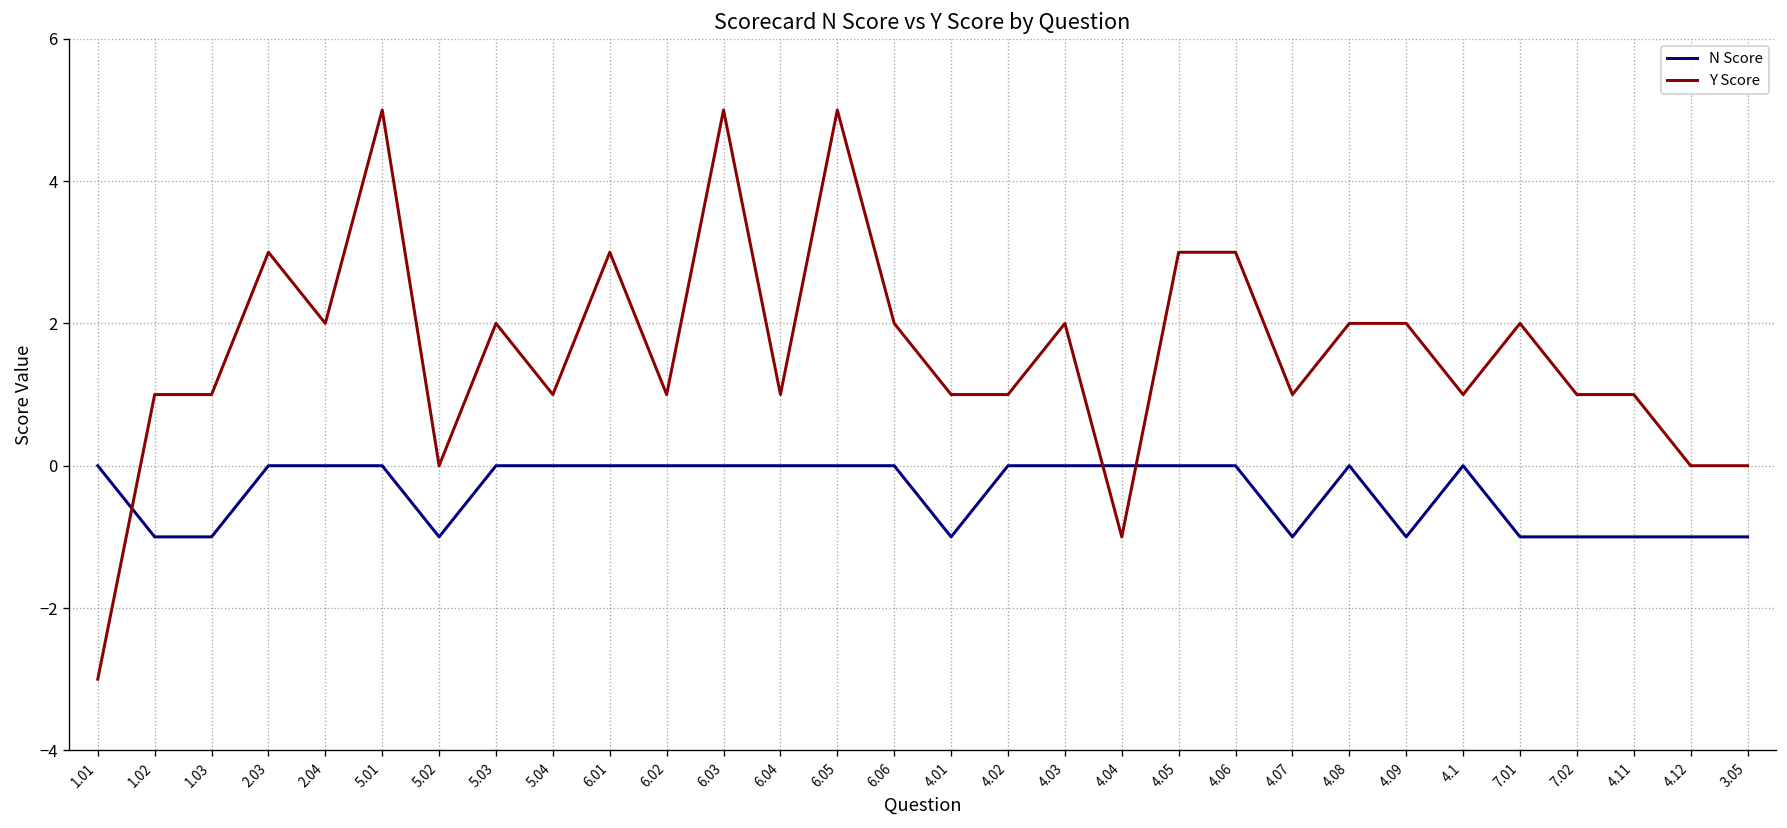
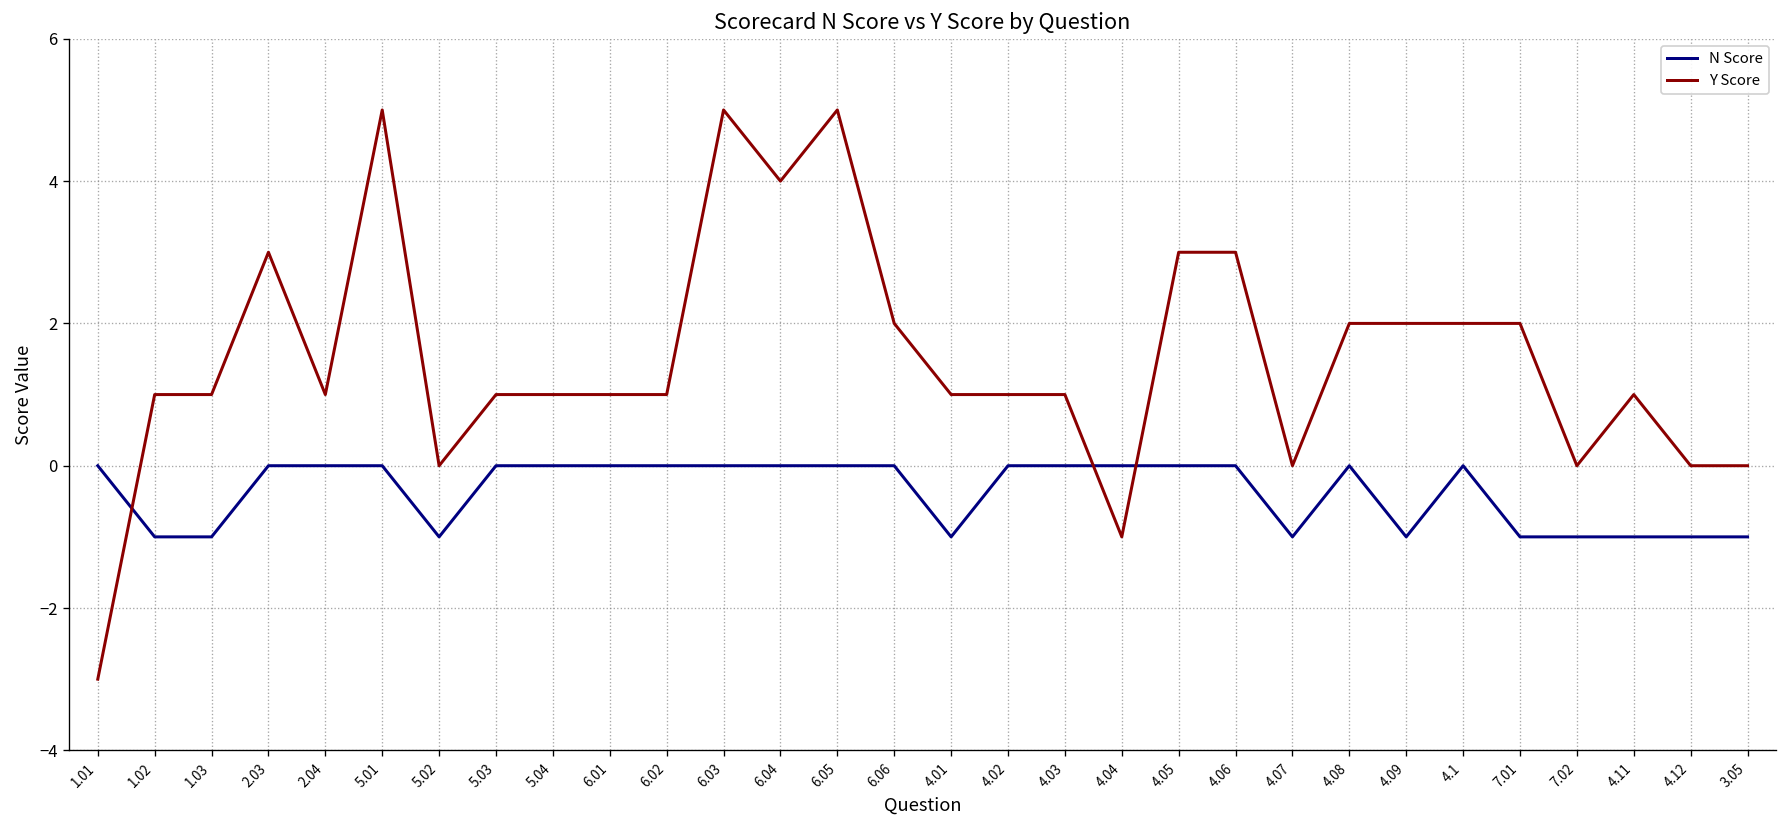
  {
    "N Score": {
      "1.01": 0,
      "1.02": -1,
      "1.03": -1,
      "2.03": 0,
      "2.04": 0,
      "5.01": 0,
      "5.02": -1,
      "5.03": 0,
      "5.04": 0,
      "6.01": 0,
      "6.02": 0,
      "6.03": 0,
      "6.04": 0,
      "6.05": 0,
      "6.06": 0,
      "4.01": -1,
      "4.02": 0,
      "4.03": 0,
      "4.04": 0,
      "4.05": 0,
      "4.06": 0,
      "4.07": -1,
      "4.08": 0,
      "4.09": -1,
      "4.1": 0,
      "7.01": -1,
      "7.02": -1,
      "4.11": -1,
      "4.12": -1,
      "3.05": -1
    },
    "Y Score": {
      "1.01": -3,
      "1.02": 1,
      "1.03": 1,
      "2.03": 3,
-     "2.04": 2,
+     "2.04": 1,
      "5.01": 5,
      "5.02": 0,
-     "5.03": 2,
+     "5.03": 1,
      "5.04": 1,
-     "6.01": 3,
+     "6.01": 1,
      "6.02": 1,
      "6.03": 5,
-     "6.04": 1,
+     "6.04": 4,
      "6.05": 5,
      "6.06": 2,
      "4.01": 1,
      "4.02": 1,
-     "4.03": 2,
+     "4.03": 1,
      "4.04": -1,
      "4.05": 3,
      "4.06": 3,
-     "4.07": 1,
+     "4.07": 0,
      "4.08": 2,
      "4.09": 2,
-     "4.1": 1,
+     "4.1": 2,
      "7.01": 2,
-     "7.02": 1,
+     "7.02": 0,
      "4.11": 1,
      "4.12": 0,
      "3.05": 0
    }
  }
